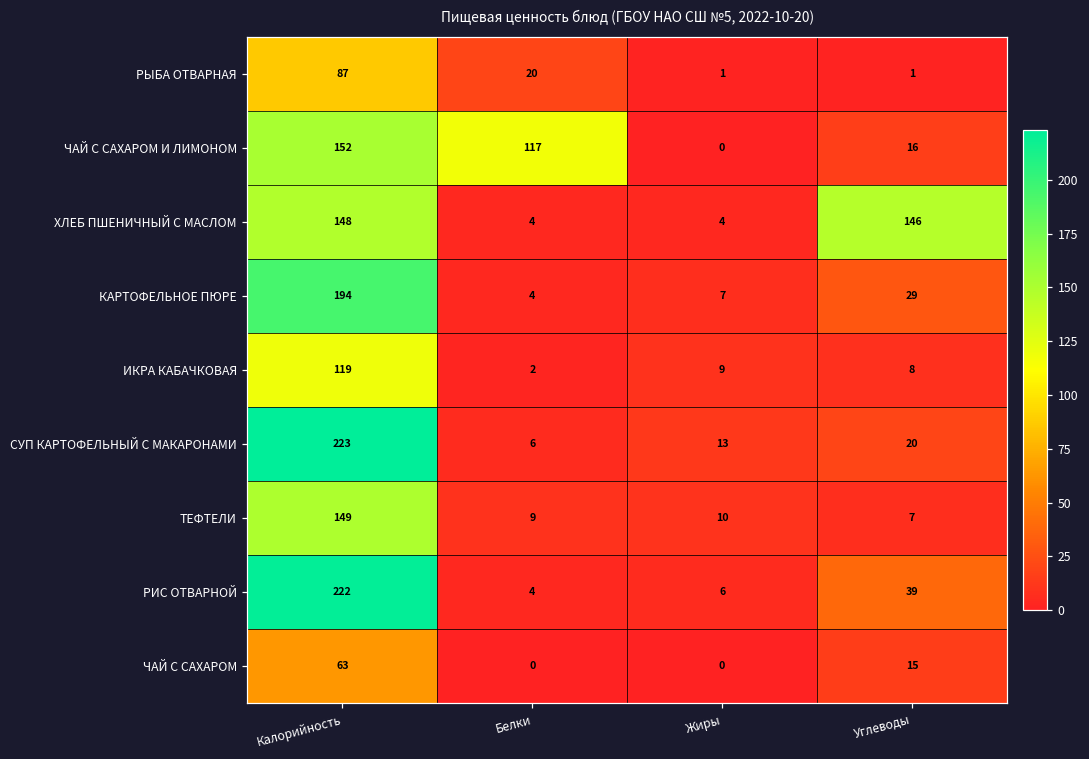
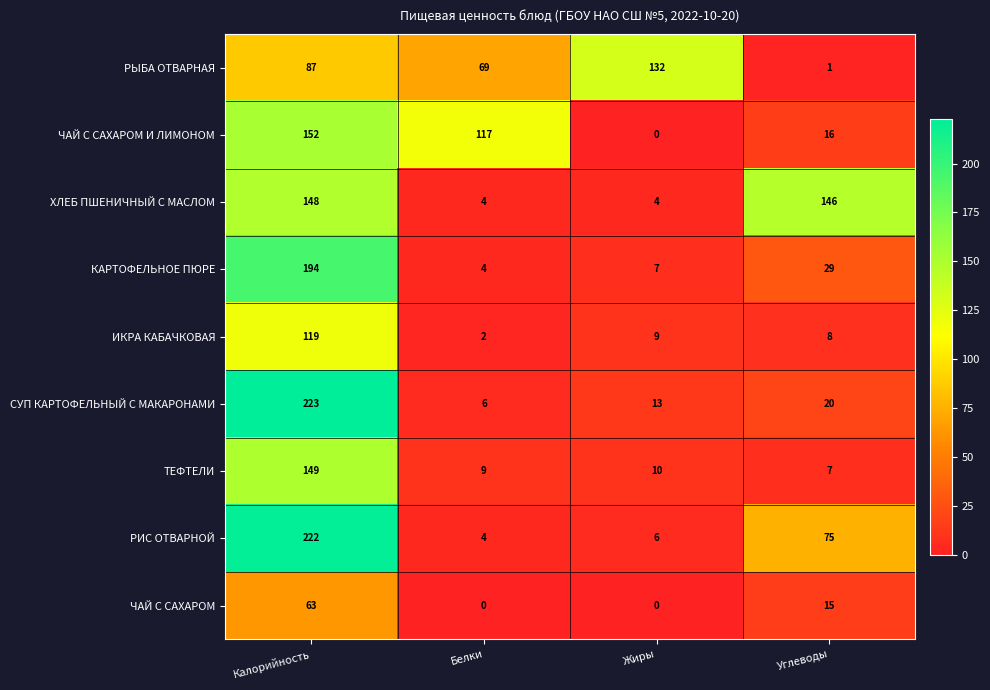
  {
    "РЫБА ОТВАРНАЯ": {
      "Калорийность": 87,
-     "Белки": 20,
-     "Жиры": 1,
+     "Белки": 69,
+     "Жиры": 132,
      "Углеводы": 1
    },
    "ЧАЙ С САХАРОМ И ЛИМОНОМ": {
      "Калорийность": 152,
      "Белки": 117,
      "Жиры": 0,
      "Углеводы": 16
    },
    "ХЛЕБ ПШЕНИЧНЫЙ С МАСЛОМ": {
      "Калорийность": 148,
      "Белки": 4,
      "Жиры": 4,
      "Углеводы": 146
    },
    "КАРТОФЕЛЬНОЕ ПЮРЕ": {
      "Калорийность": 194,
      "Белки": 4,
      "Жиры": 7,
      "Углеводы": 29
    },
    "ИКРА КАБАЧКОВАЯ": {
      "Калорийность": 119,
      "Белки": 2,
      "Жиры": 9,
      "Углеводы": 8
    },
    "СУП КАРТОФЕЛЬНЫЙ С МАКАРОНАМИ": {
      "Калорийность": 223,
      "Белки": 6,
      "Жиры": 13,
      "Углеводы": 20
    },
    "ТЕФТЕЛИ": {
      "Калорийность": 149,
      "Белки": 9,
      "Жиры": 10,
      "Углеводы": 7
    },
    "РИС ОТВАРНОЙ": {
      "Калорийность": 222,
      "Белки": 4,
      "Жиры": 6,
-     "Углеводы": 39
+     "Углеводы": 75
    },
    "ЧАЙ С САХАРОМ": {
      "Калорийность": 63,
      "Белки": 0,
      "Жиры": 0,
      "Углеводы": 15
    }
  }
